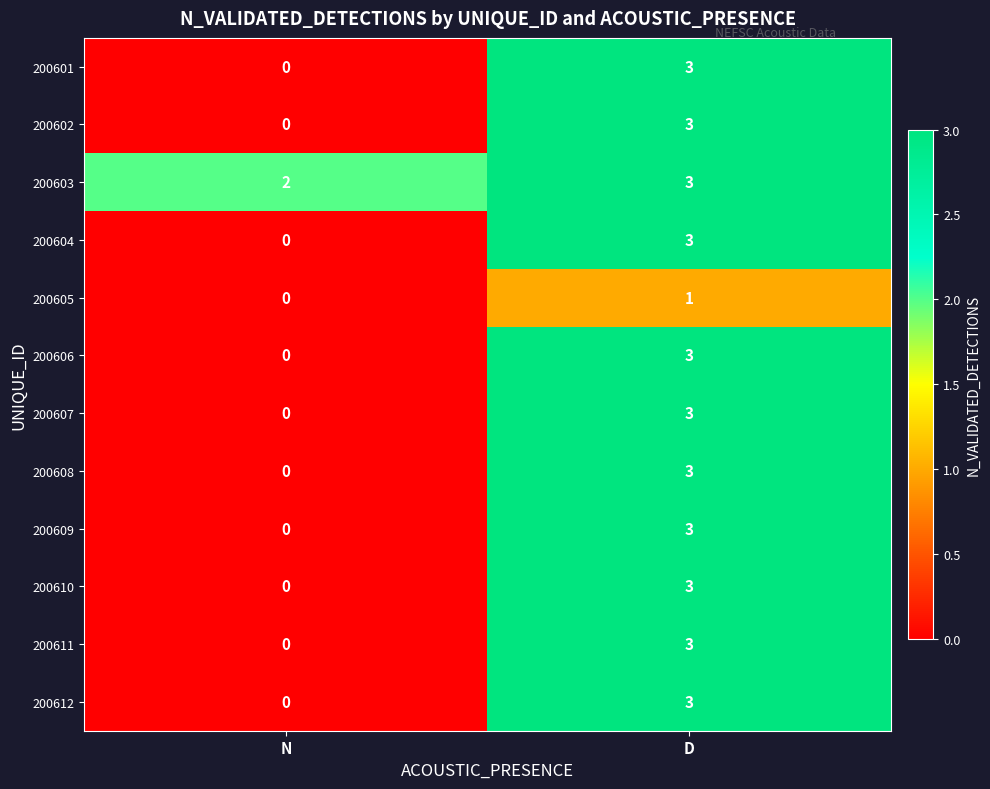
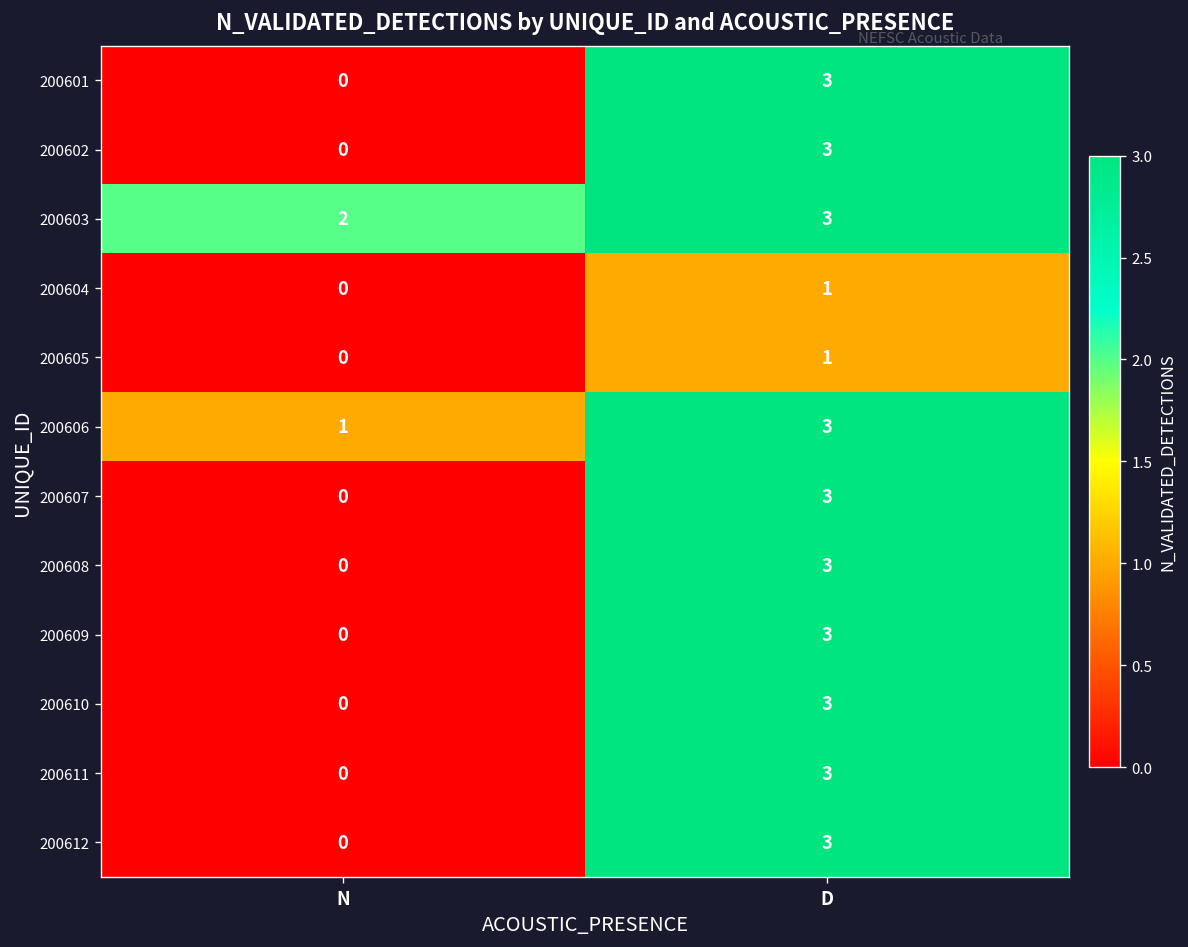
  {
    "200601": {
      "N": 0,
      "D": 3
    },
    "200602": {
      "N": 0,
      "D": 3
    },
    "200603": {
      "N": 2,
      "D": 3
    },
    "200604": {
      "N": 0,
-     "D": 3
+     "D": 1
    },
    "200605": {
      "N": 0,
      "D": 1
    },
    "200606": {
-     "N": 0,
+     "N": 1,
      "D": 3
    },
    "200607": {
      "N": 0,
      "D": 3
    },
    "200608": {
      "N": 0,
      "D": 3
    },
    "200609": {
      "N": 0,
      "D": 3
    },
    "200610": {
      "N": 0,
      "D": 3
    },
    "200611": {
      "N": 0,
      "D": 3
    },
    "200612": {
      "N": 0,
      "D": 3
    }
  }
